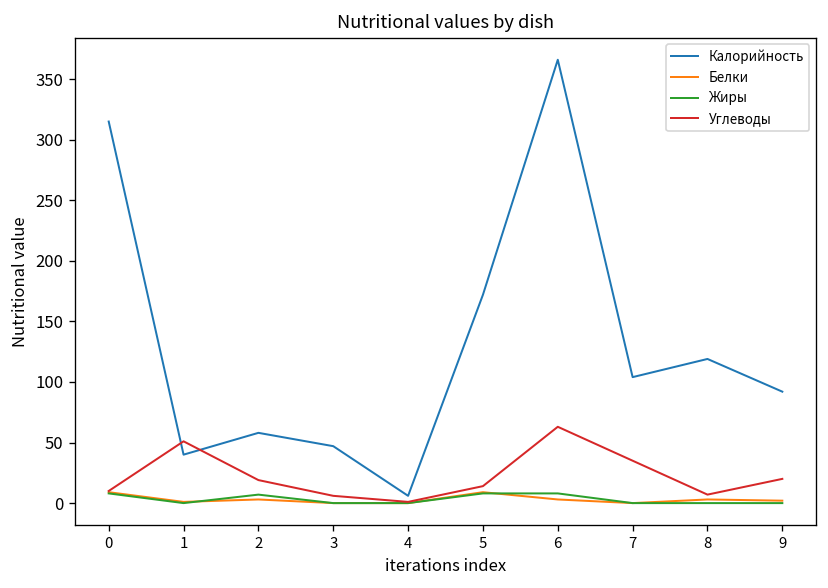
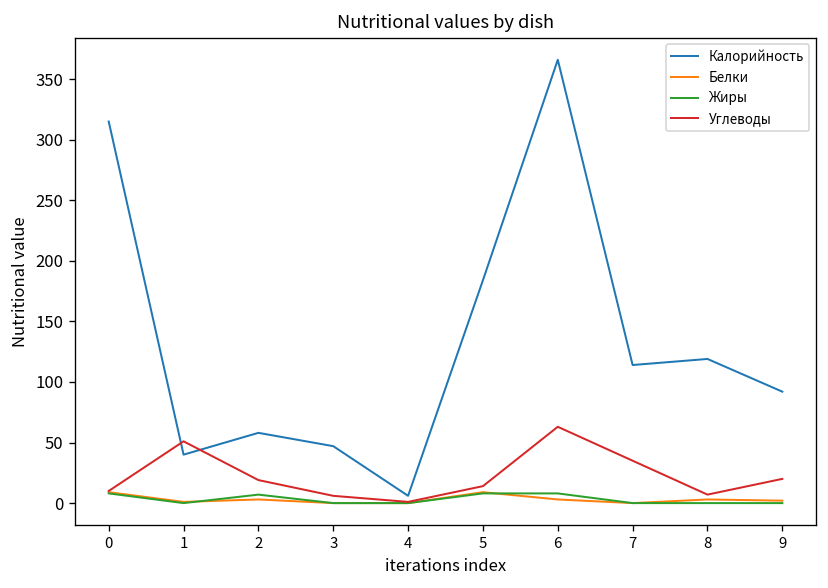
  {
    "Калорийность": {
      "0": 315,
      "1": 40,
      "2": 58,
      "3": 47,
      "4": 6,
-     "5": 172,
+     "5": 184,
      "6": 366,
-     "7": 104,
+     "7": 114,
      "8": 119,
      "9": 92
    },
    "Белки": {
      "2": 3,
      "6": 3,
      "8": 3
    },
    "Жиры": {
      "2": 7,
      "6": 8,
      "8": 0
    },
    "Углеводы": {
      "1": 51,
      "2": 19,
      "3": 6,
      "5": 14,
      "6": 63,
      "7": 35,
      "8": 7,
      "9": 20
    }
  }
